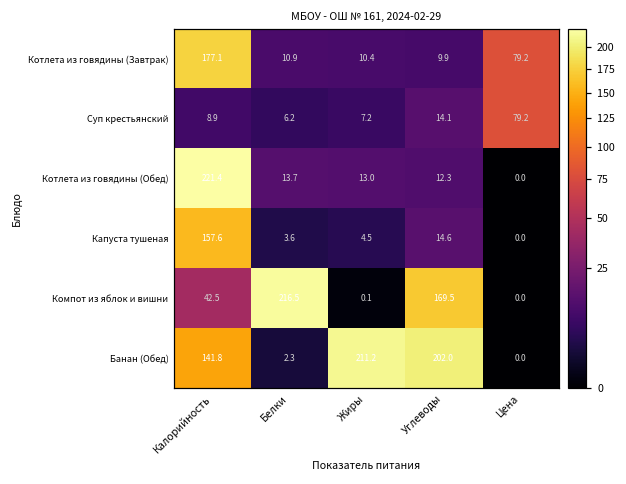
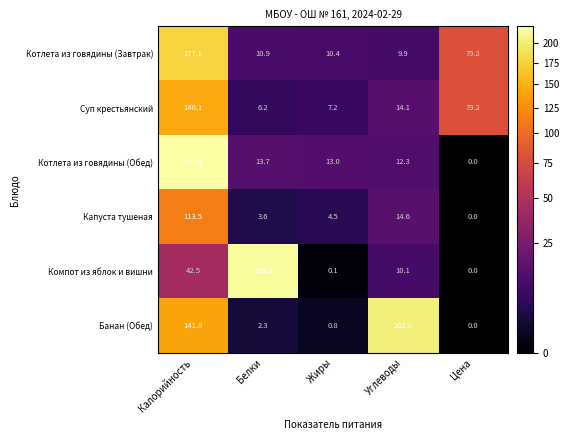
  {
    "Котлета из говядины (Завтрак)": {
      "Калорийность": 177.1,
      "Белки": 10.9,
      "Жиры": 10.4,
      "Углеводы": 9.9,
      "Цена": 79.2
    },
    "Суп крестьянский": {
-     "Калорийность": 8.9,
+     "Калорийность": 146.1,
      "Белки": 6.2,
      "Жиры": 7.2,
      "Углеводы": 14.1,
      "Цена": 79.2
    },
    "Котлета из говядины (Обед)": {
      "Калорийность": 221.4,
      "Белки": 13.7,
      "Жиры": 13.0,
      "Углеводы": 12.3,
      "Цена": 0.0
    },
    "Капуста тушеная": {
-     "Калорийность": 157.6,
+     "Калорийность": 113.5,
      "Белки": 3.6,
      "Жиры": 4.5,
      "Углеводы": 14.6,
      "Цена": 0.0
    },
    "Компот из яблок и вишни": {
      "Калорийность": 42.5,
      "Белки": 216.5,
      "Жиры": 0.1,
-     "Углеводы": 169.5,
+     "Углеводы": 10.1,
      "Цена": 0.0
    },
    "Банан (Обед)": {
      "Калорийность": 141.8,
      "Белки": 2.3,
-     "Жиры": 211.2,
+     "Жиры": 0.8,
      "Углеводы": 202.0,
      "Цена": 0.0
    }
  }
